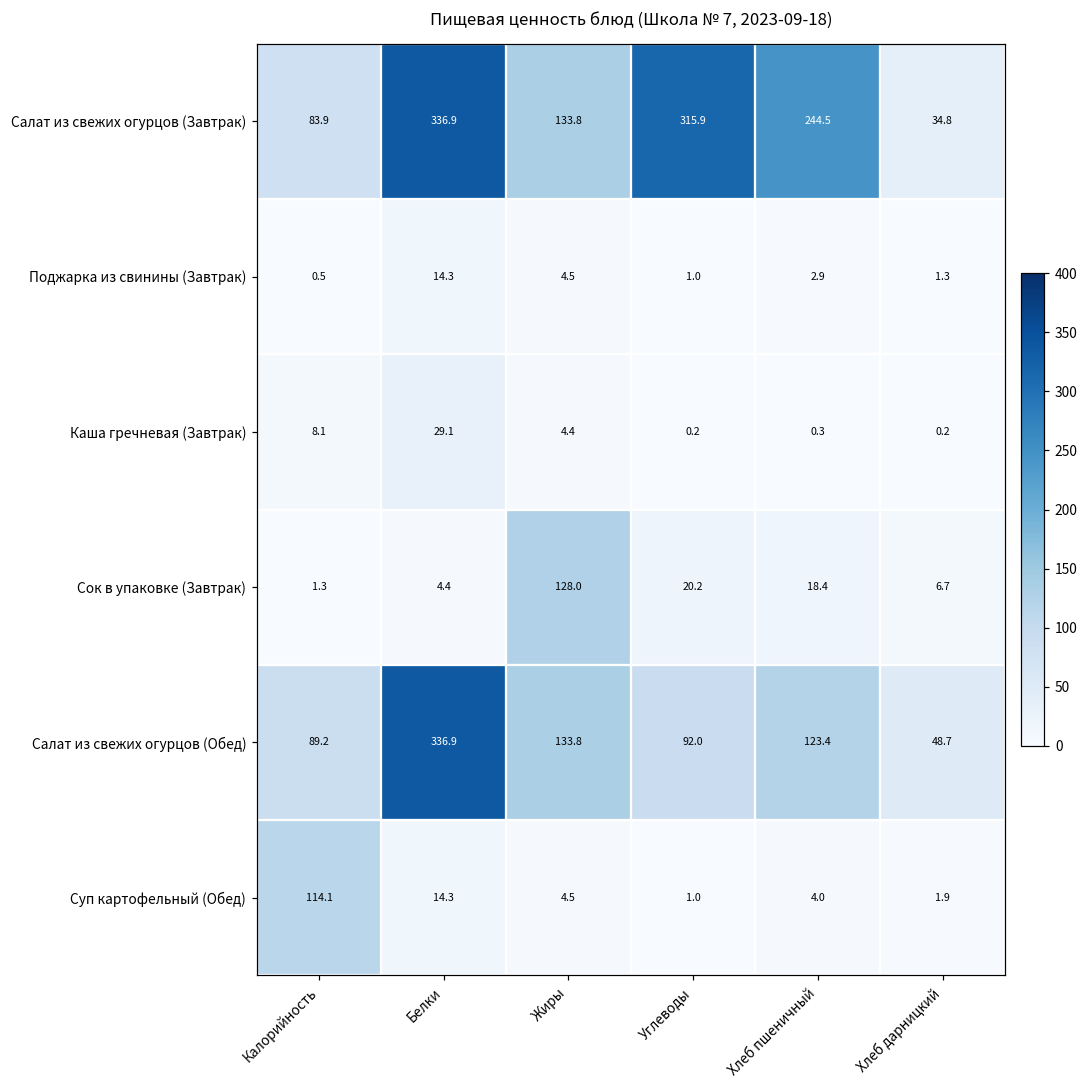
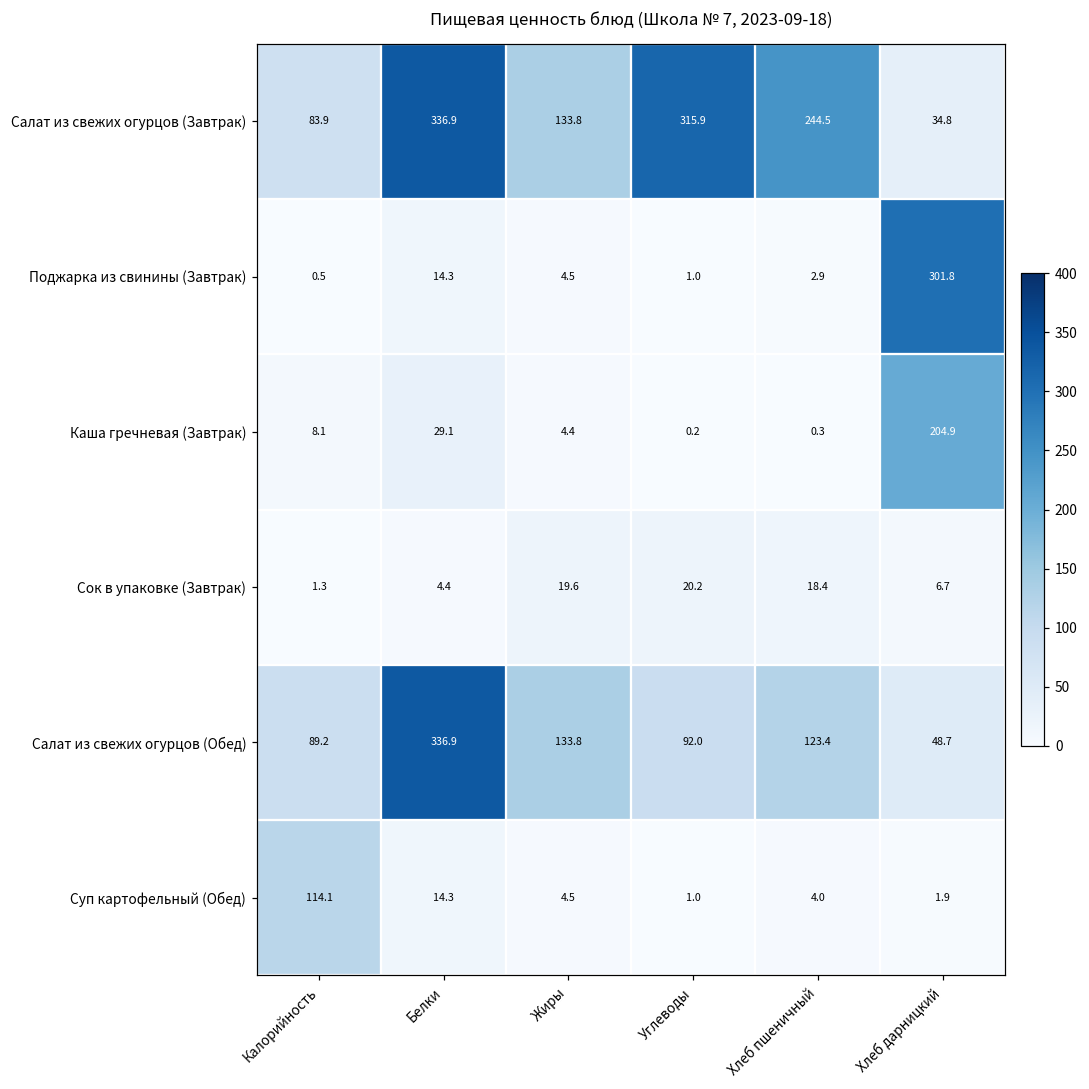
  {
    "Салат из свежих огурцов (Завтрак)": {
      "Калорийность": 83.9,
      "Белки": 336.9,
      "Жиры": 133.8,
      "Углеводы": 315.9,
      "Хлеб пшеничный": 244.5,
      "Хлеб дарницкий": 34.8
    },
    "Поджарка из свинины (Завтрак)": {
      "Калорийность": 0.5,
      "Белки": 14.3,
      "Жиры": 4.5,
      "Углеводы": 1.0,
      "Хлеб пшеничный": 2.9,
-     "Хлеб дарницкий": 1.3
+     "Хлеб дарницкий": 301.8
    },
    "Каша гречневая (Завтрак)": {
      "Калорийность": 8.1,
      "Белки": 29.1,
      "Жиры": 4.4,
      "Углеводы": 0.2,
      "Хлеб пшеничный": 0.3,
-     "Хлеб дарницкий": 0.2
+     "Хлеб дарницкий": 204.9
    },
    "Сок в упаковке (Завтрак)": {
      "Калорийность": 1.3,
      "Белки": 4.4,
-     "Жиры": 128.0,
+     "Жиры": 19.6,
      "Углеводы": 20.2,
      "Хлеб пшеничный": 18.4,
      "Хлеб дарницкий": 6.7
    },
    "Салат из свежих огурцов (Обед)": {
      "Калорийность": 89.2,
      "Белки": 336.9,
      "Жиры": 133.8,
      "Углеводы": 92.0,
      "Хлеб пшеничный": 123.4,
      "Хлеб дарницкий": 48.7
    },
    "Суп картофельный (Обед)": {
      "Калорийность": 114.1,
      "Белки": 14.3,
      "Жиры": 4.5,
      "Углеводы": 1.0,
      "Хлеб пшеничный": 4.0,
      "Хлеб дарницкий": 1.9
    }
  }
